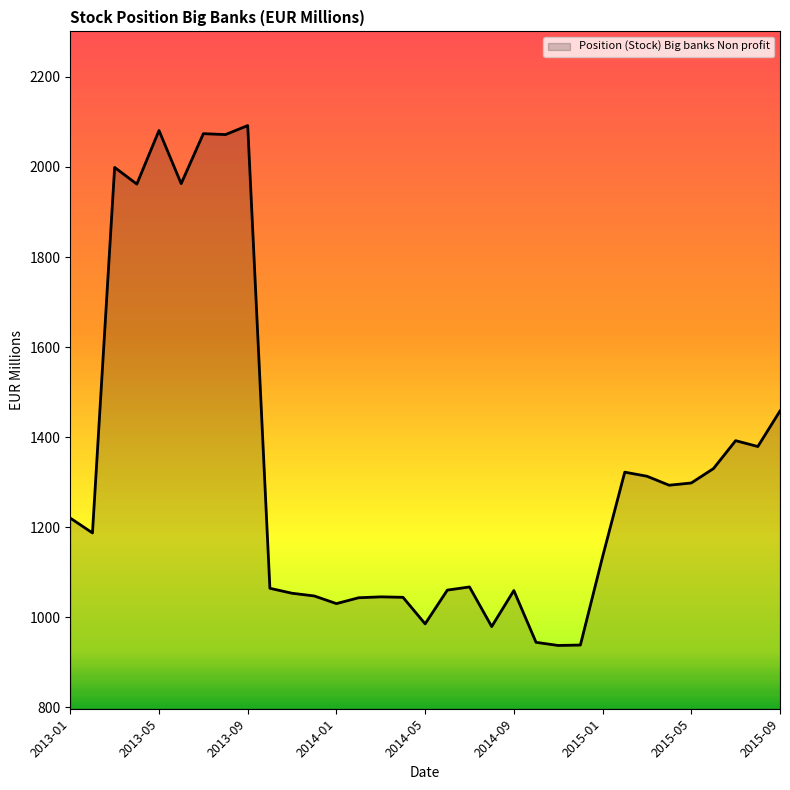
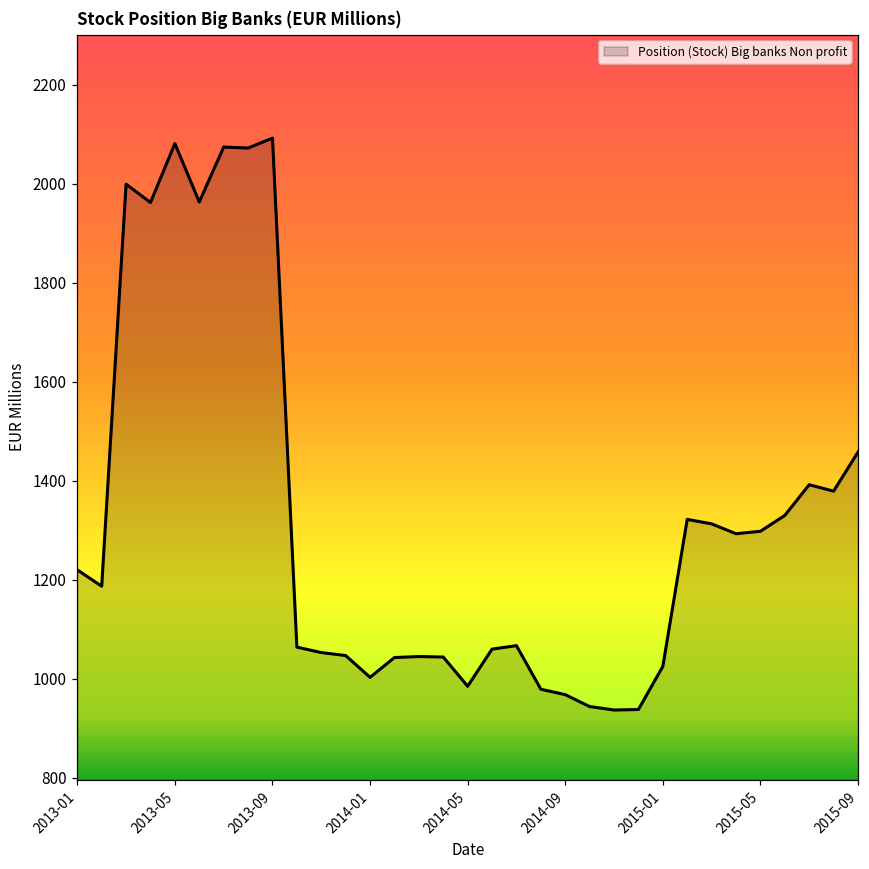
  {
    "2013-01": 1220,
    "2013-05": 2080,
    "2013-09": 2090,
-   "2014-01": 1030,
+   "2014-01": 1000,
    "2014-05": 990,
-   "2014-09": 1060,
-   "2015-01": 1130,
+   "2014-09": 970,
+   "2015-01": 1030,
    "2015-05": 1300,
    "2015-09": 1460
  }
